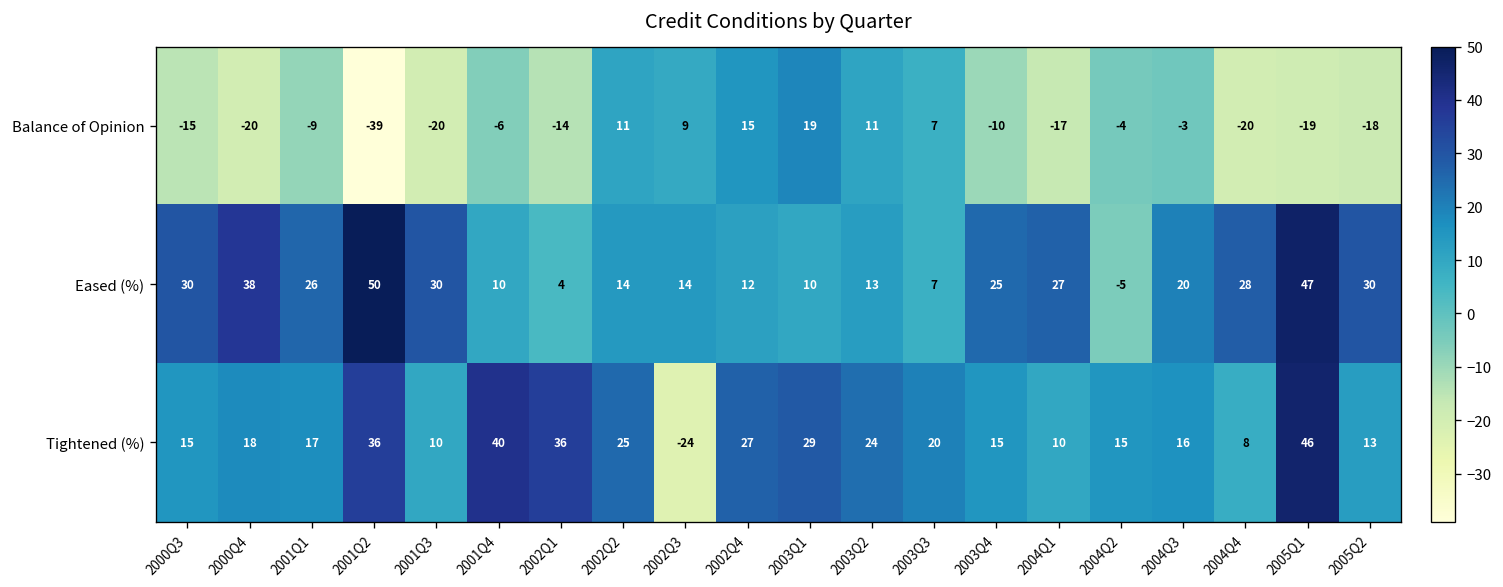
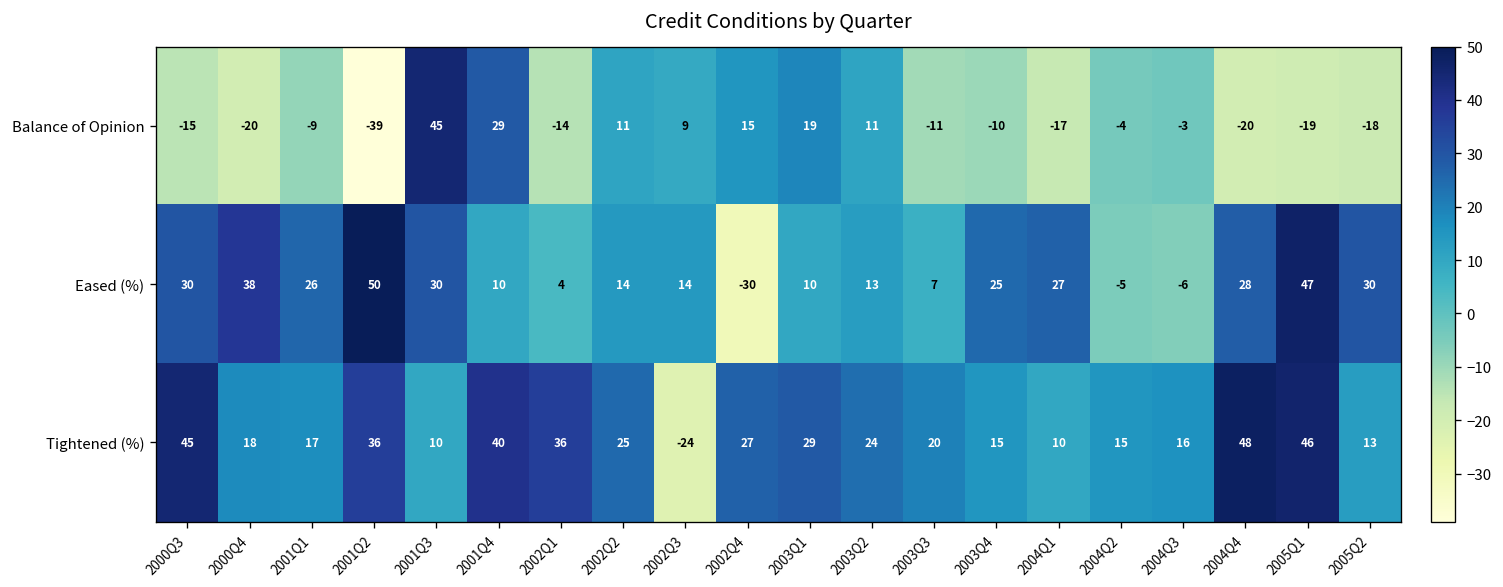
  {
    "Balance of Opinion": {
      "2000Q3": -15,
      "2000Q4": -20,
      "2001Q1": -9,
      "2001Q2": -39,
-     "2001Q3": -20,
-     "2001Q4": -6,
+     "2001Q3": 45,
+     "2001Q4": 29,
      "2002Q1": -14,
      "2002Q2": 11,
      "2002Q3": 9,
      "2002Q4": 15,
      "2003Q1": 19,
      "2003Q2": 11,
-     "2003Q3": 7,
+     "2003Q3": -11,
      "2003Q4": -10,
      "2004Q1": -17,
      "2004Q2": -4,
      "2004Q3": -3,
      "2004Q4": -20,
      "2005Q1": -19,
      "2005Q2": -18
    },
    "Eased (%)": {
      "2000Q3": 30,
      "2000Q4": 38,
      "2001Q1": 26,
      "2001Q2": 50,
      "2001Q3": 30,
      "2001Q4": 10,
      "2002Q1": 4,
      "2002Q2": 14,
      "2002Q3": 14,
-     "2002Q4": 12,
+     "2002Q4": -30,
      "2003Q1": 10,
      "2003Q2": 13,
      "2003Q3": 7,
      "2003Q4": 25,
      "2004Q1": 27,
      "2004Q2": -5,
-     "2004Q3": 20,
+     "2004Q3": -6,
      "2004Q4": 28,
      "2005Q1": 47,
      "2005Q2": 30
    },
    "Tightened (%)": {
-     "2000Q3": 15,
+     "2000Q3": 45,
      "2000Q4": 18,
      "2001Q1": 17,
      "2001Q2": 36,
      "2001Q3": 10,
      "2001Q4": 40,
      "2002Q1": 36,
      "2002Q2": 25,
      "2002Q3": -24,
      "2002Q4": 27,
      "2003Q1": 29,
      "2003Q2": 24,
      "2003Q3": 20,
      "2003Q4": 15,
      "2004Q1": 10,
      "2004Q2": 15,
      "2004Q3": 16,
-     "2004Q4": 8,
+     "2004Q4": 48,
      "2005Q1": 46,
      "2005Q2": 13
    }
  }
